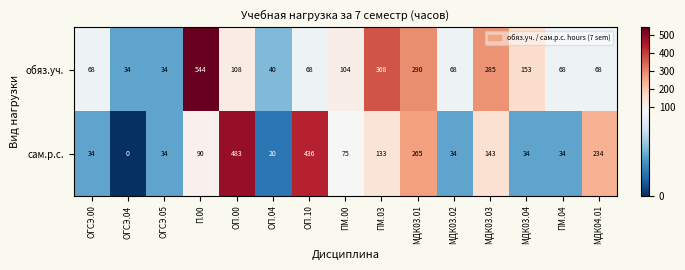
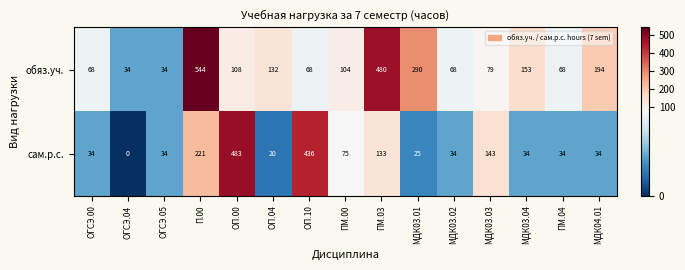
  {
    "обяз.уч.": {
      "ОГСЭ.00": 68,
      "ОГСЭ.04": 34,
      "ОГСЭ.05": 34,
      "П.00": 544,
      "ОП.00": 108,
-     "ОП.04": 40,
+     "ОП.04": 132,
      "ОП.10": 68,
      "ПМ.00": 104,
-     "ПМ.03": 368,
+     "ПМ.03": 480,
      "МДК03.01": 290,
      "МДК03.02": 68,
-     "МДК03.03": 285,
+     "МДК03.03": 79,
      "МДК03.04": 153,
      "ПМ.04": 68,
-     "МДК04.01": 68
+     "МДК04.01": 194
    },
    "сам.р.с.": {
      "ОГСЭ.00": 34,
      "ОГСЭ.04": 0,
      "ОГСЭ.05": 34,
-     "П.00": 90,
+     "П.00": 221,
      "ОП.00": 483,
      "ОП.04": 20,
      "ОП.10": 436,
      "ПМ.00": 75,
      "ПМ.03": 133,
-     "МДК03.01": 265,
+     "МДК03.01": 25,
      "МДК03.02": 34,
      "МДК03.03": 143,
      "МДК03.04": 34,
      "ПМ.04": 34,
-     "МДК04.01": 234
+     "МДК04.01": 34
    }
  }
